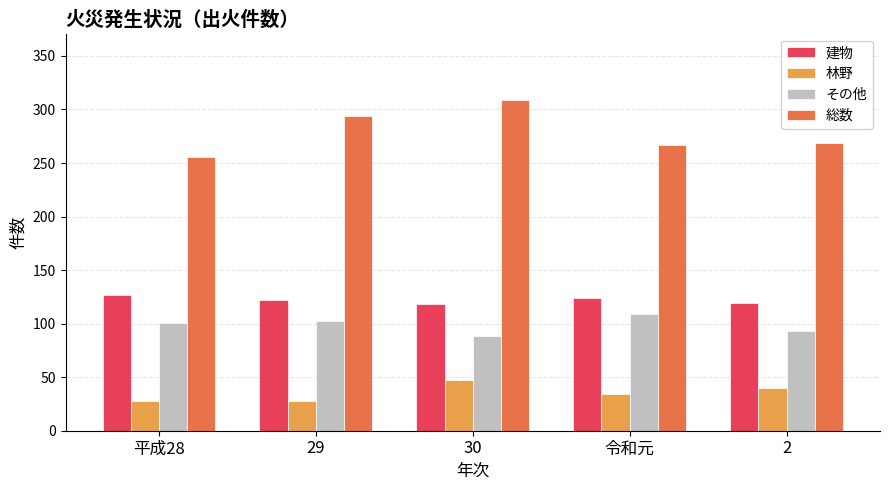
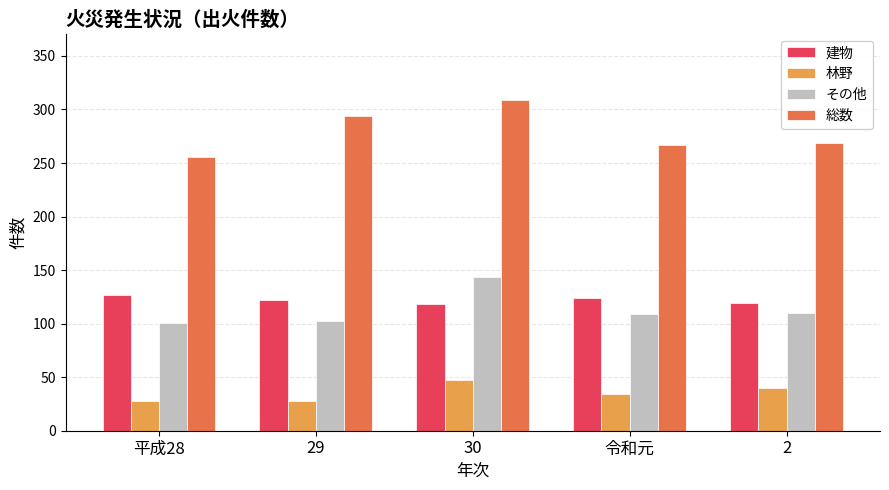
  {
    "その他": {
      "平成28": 101,
      "29": 102,
-     "30": 88,
+     "30": 144,
      "令和元": 109,
-     "2": 93
+     "2": 110
    }
  }
